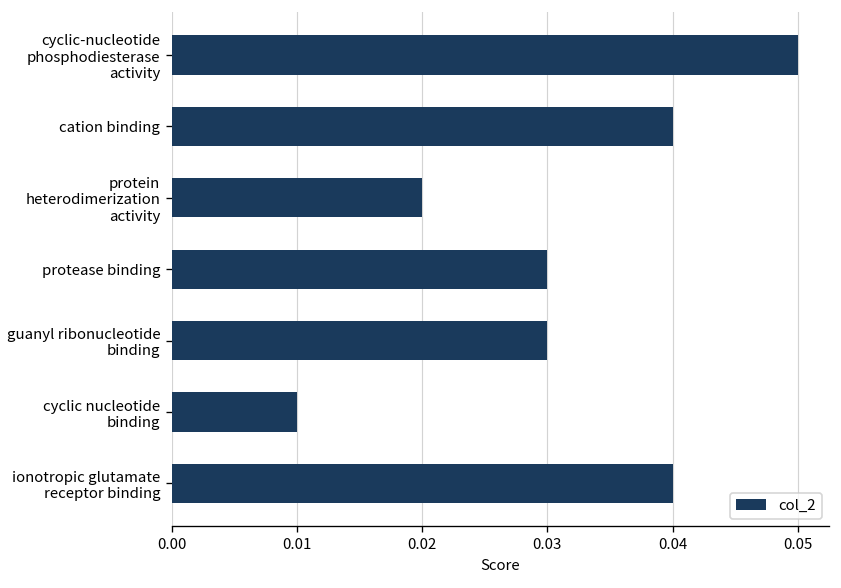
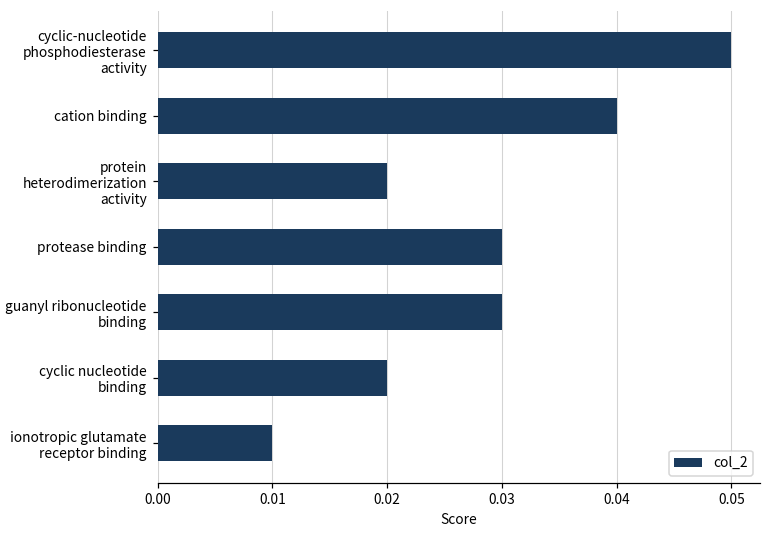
  {
    "cyclic-nucleotide phosphodiesterase activity": 0.05,
    "cation binding": 0.04,
    "protein heterodimerization activity": 0.02,
    "protease binding": 0.03,
    "guanyl ribonucleotide binding": 0.03,
-   "cyclic nucleotide binding": 0.01,
-   "ionotropic glutamate receptor binding": 0.04
+   "cyclic nucleotide binding": 0.02,
+   "ionotropic glutamate receptor binding": 0.01
  }
